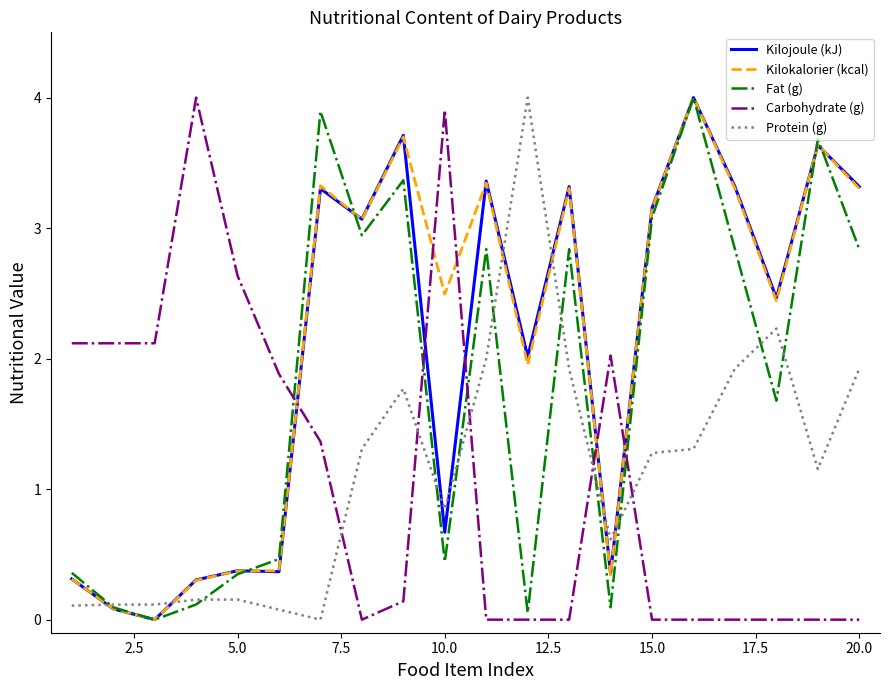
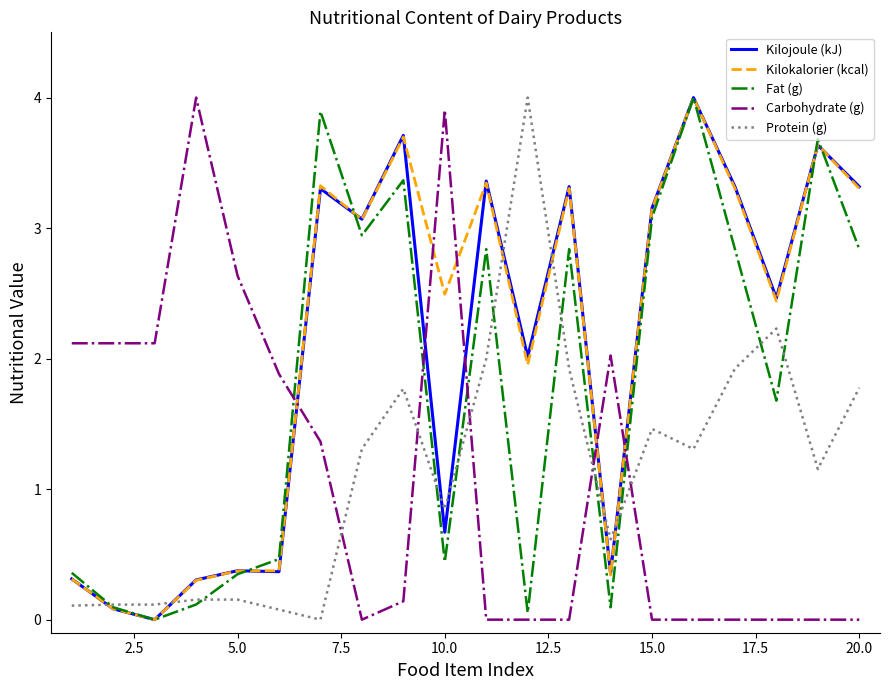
  {
    "Kilojoule (kJ)": {
      "10.0": 0.67
    },
    "Kilokalorier (kcal)": {
      "10.0": 2.49
    },
    "Fat (g)": {
      "5.0": 0.35,
      "10.0": 0.44,
      "15.0": 3.08,
      "20.0": 2.84
    },
    "Carbohydrate (g)": {
      "5.0": 2.64,
      "10.0": 3.91,
      "15.0": 0.00,
      "20.0": 0.00
    },
    "Protein (g)": {
      "5.0": 0.15,
      "10.0": 0.85,
-     "15.0": 1.28,
-     "20.0": 1.92
+     "15.0": 1.46,
+     "20.0": 1.78
    }
  }
